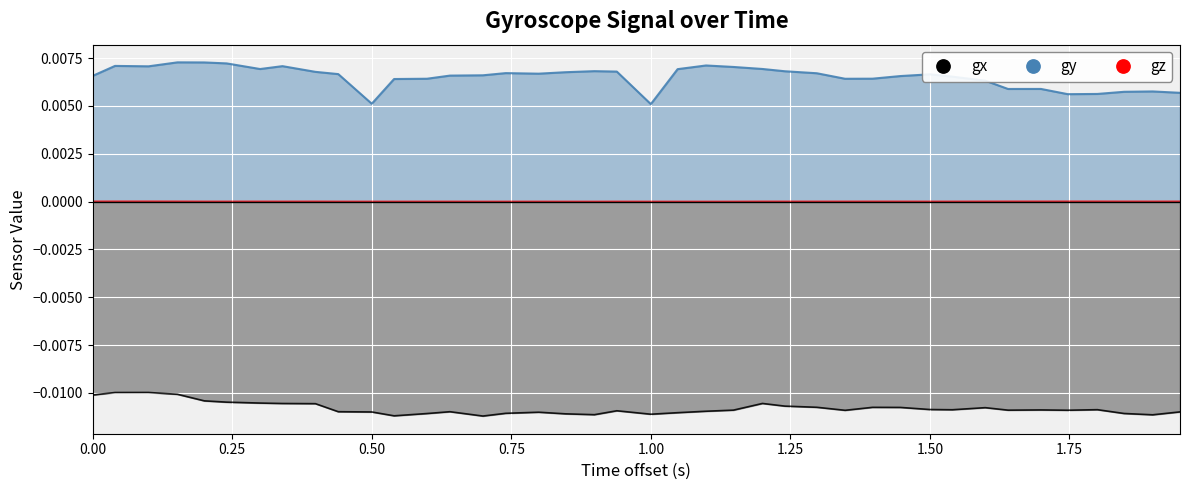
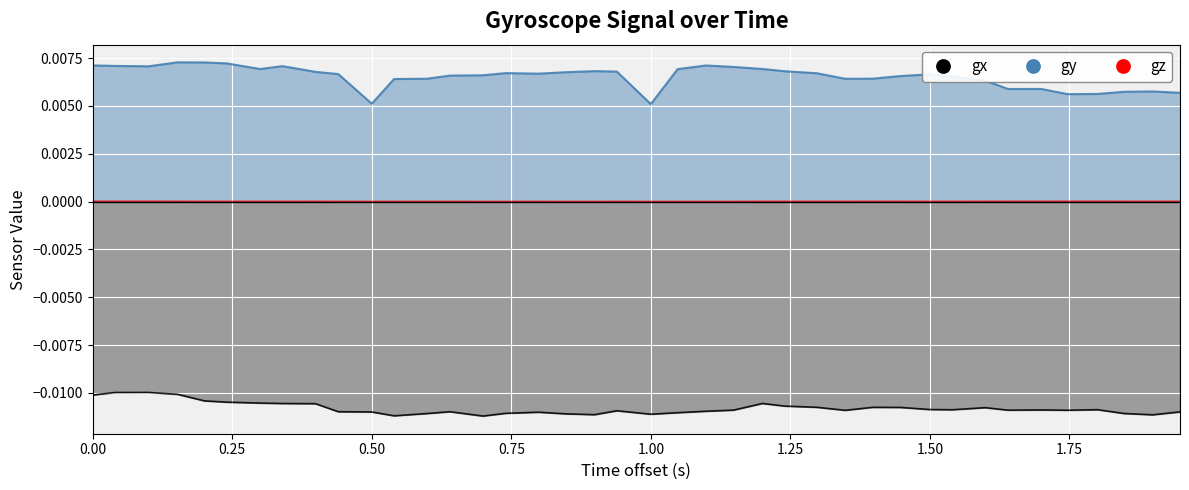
  {
    "gy": {
-     "0.00": 0.0066,
+     "0.00": 0.0071,
      "0.50": 0.0051,
      "1.00": 0.0051
    }
  }
